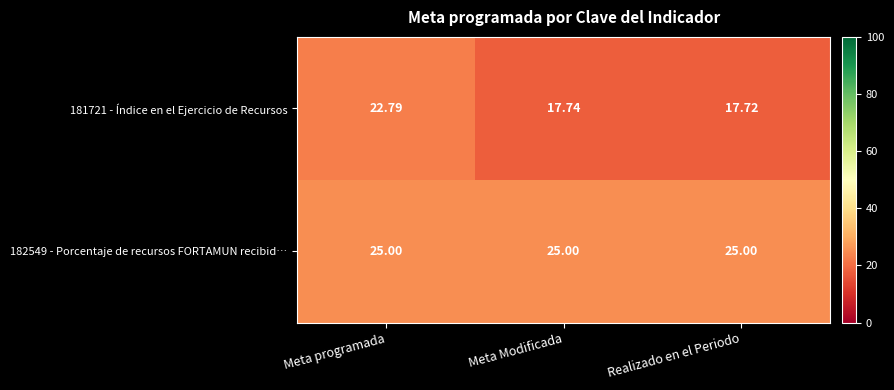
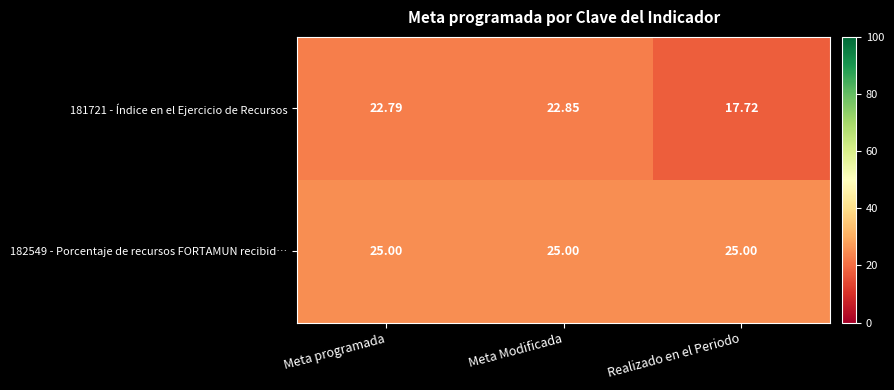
  {
    "181721 - Índice en el Ejercicio de Recursos": {
      "Meta programada": 22.79,
-     "Meta Modificada": 17.74,
+     "Meta Modificada": 22.85,
      "Realizado en el Periodo": 17.72
    },
    "182549 - Porcentaje de recursos FORTAMUN recibid…": {
      "Meta programada": 25.00,
      "Meta Modificada": 25.00,
      "Realizado en el Periodo": 25.00
    }
  }
